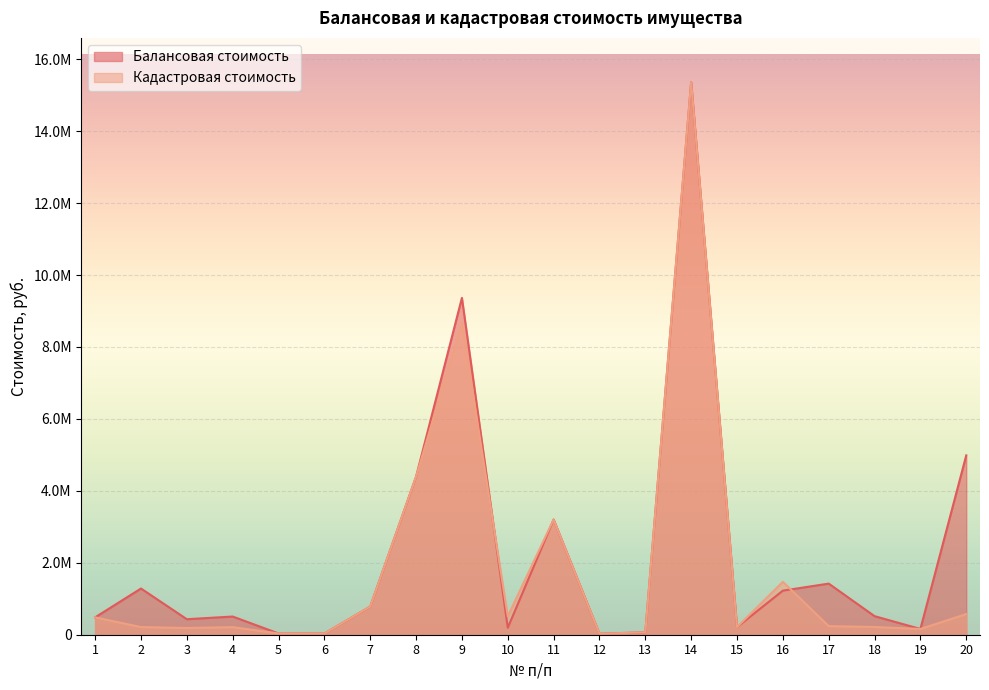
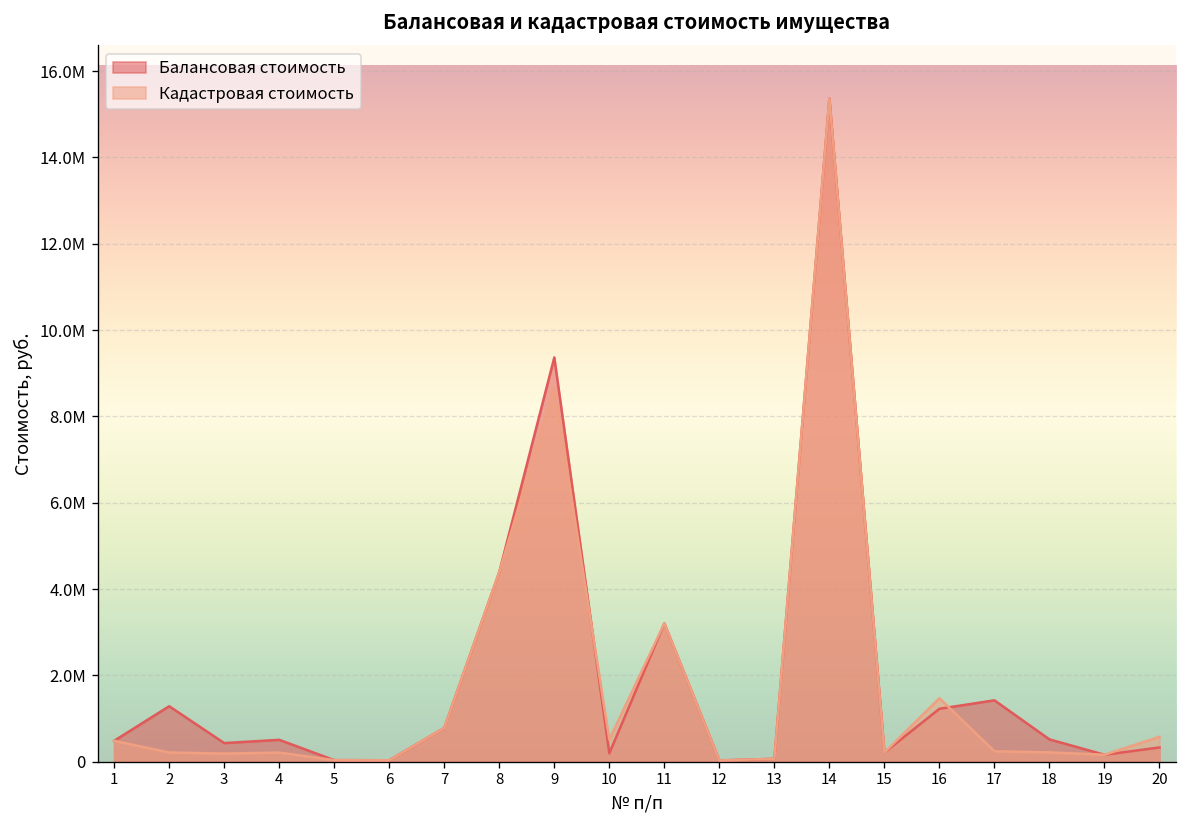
  {
    "Балансовая стоимость": {
      "2": 1300000,
      "3": 400000,
      "4": 500000,
      "9": 9400000,
      "10": 200000,
      "16": 1200000,
      "17": 1400000,
      "18": 500000,
-     "20": 5000000
+     "20": 300000
    },
    "Кадастровая стоимость": {
      "2": 200000,
      "3": 200000,
      "4": 200000,
      "9": 8700000,
      "10": 500000,
      "16": 1500000,
      "17": 200000,
      "18": 200000,
      "20": 600000
    }
  }
